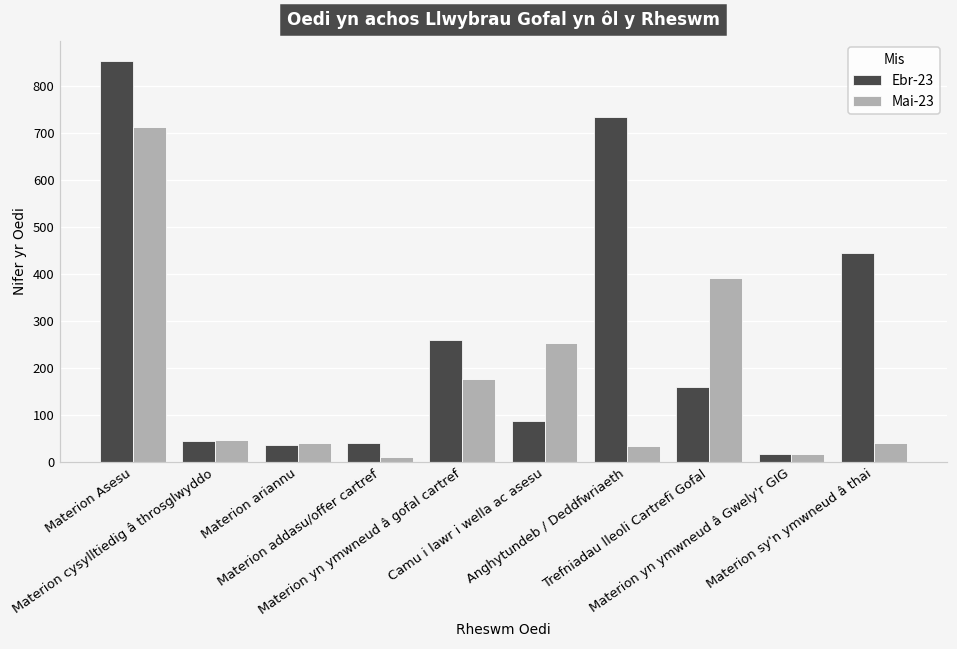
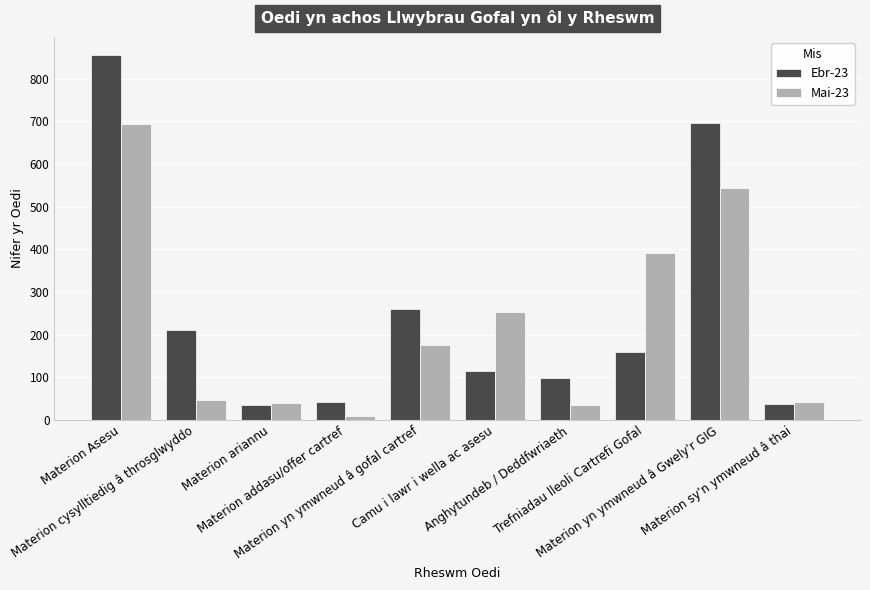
  {
    "Ebr-23": {
      "Materion Asesu": 860,
-     "Materion cysylltiedig â throsglwyddo": 50,
+     "Materion cysylltiedig â throsglwyddo": 210,
      "Materion ariannu": 40,
      "Materion addasu/offer cartref": 40,
      "Materion yn ymwneud â gofal cartref": 260,
-     "Camu i lawr i wella ac asesu": 90,
-     "Anghytundeb / Deddfwriaeth": 730,
+     "Camu i lawr i wella ac asesu": 110,
+     "Anghytundeb / Deddfwriaeth": 100,
      "Trefniadau lleoli Cartrefi Gofal": 160,
-     "Materion yn ymwneud â Gwely'r GIG": 20,
-     "Materion sy'n ymwneud â thai": 450
+     "Materion yn ymwneud â Gwely'r GIG": 700,
+     "Materion sy'n ymwneud â thai": 40
    },
    "Mai-23": {
-     "Materion Asesu": 710,
+     "Materion Asesu": 690,
      "Materion cysylltiedig â throsglwyddo": 50,
      "Materion ariannu": 40,
      "Materion addasu/offer cartref": 10,
      "Materion yn ymwneud â gofal cartref": 180,
      "Camu i lawr i wella ac asesu": 250,
      "Anghytundeb / Deddfwriaeth": 30,
      "Trefniadau lleoli Cartrefi Gofal": 390,
-     "Materion yn ymwneud â Gwely'r GIG": 20,
+     "Materion yn ymwneud â Gwely'r GIG": 540,
      "Materion sy'n ymwneud â thai": 40
    }
  }
